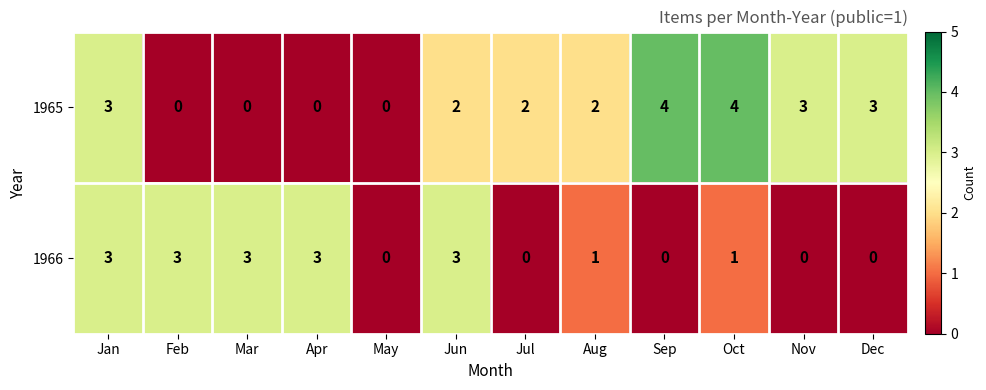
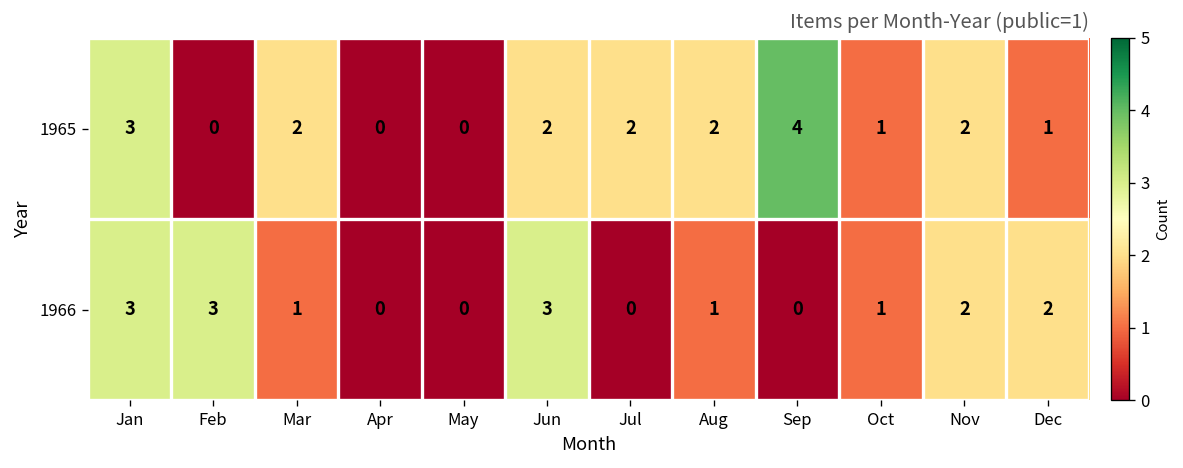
  {
    "1965": {
      "Jan": 3,
      "Feb": 0,
-     "Mar": 0,
+     "Mar": 2,
      "Apr": 0,
      "May": 0,
      "Jun": 2,
      "Jul": 2,
      "Aug": 2,
      "Sep": 4,
-     "Oct": 4,
-     "Nov": 3,
-     "Dec": 3
+     "Oct": 1,
+     "Nov": 2,
+     "Dec": 1
    },
    "1966": {
      "Jan": 3,
      "Feb": 3,
-     "Mar": 3,
-     "Apr": 3,
+     "Mar": 1,
+     "Apr": 0,
      "May": 0,
      "Jun": 3,
      "Jul": 0,
      "Aug": 1,
      "Sep": 0,
      "Oct": 1,
-     "Nov": 0,
-     "Dec": 0
+     "Nov": 2,
+     "Dec": 2
    }
  }
